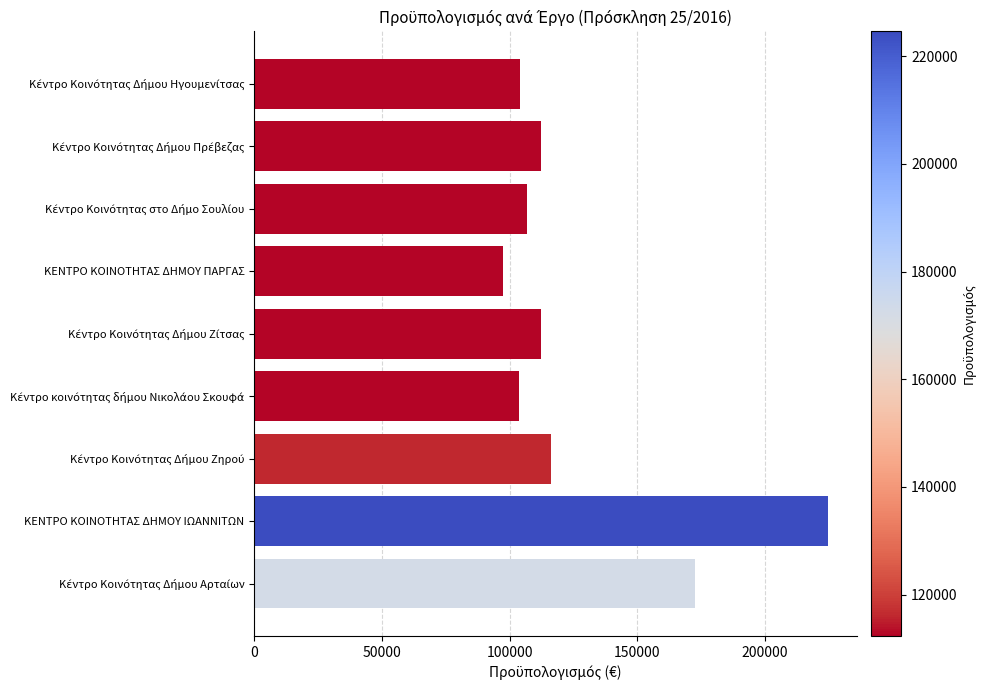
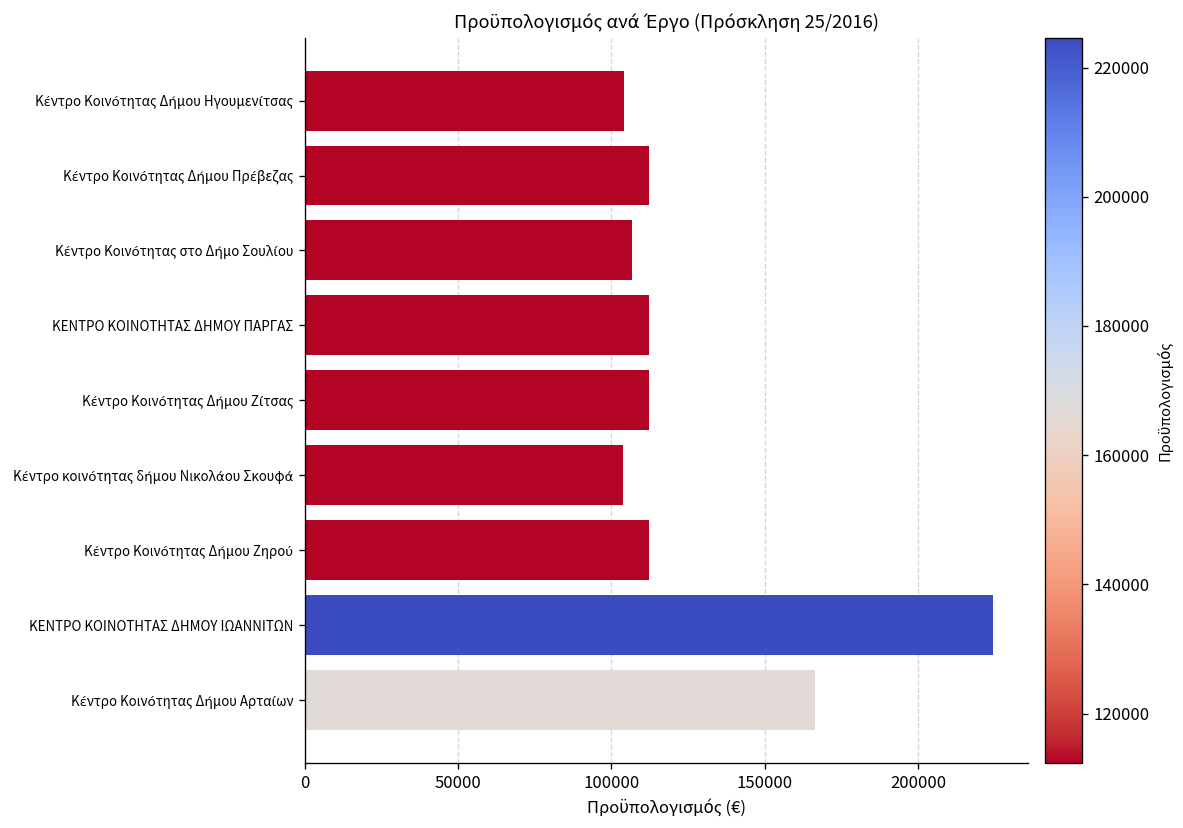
  {
    "Κέντρο Κοινότητας Δήμου Ηγουμενίτσας": 104000,
    "Κέντρο Κοινότητας Δήμου Πρέβεζας": 112000,
    "Κέντρο Κοινότητας στο Δήμο Σουλίου": 107000,
-   "ΚΕΝΤΡΟ ΚΟΙΝΟΤΗΤΑΣ ΔΗΜΟΥ ΠΑΡΓΑΣ": 98000,
+   "ΚΕΝΤΡΟ ΚΟΙΝΟΤΗΤΑΣ ΔΗΜΟΥ ΠΑΡΓΑΣ": 112000,
    "Κέντρο Κοινότητας Δήμου Ζίτσας": 112000,
    "Κέντρο κοινότητας δήμου Νικολάου Σκουφά": 104000,
-   "Κέντρο Κοινότητας Δήμου Ζηρού": 116000,
+   "Κέντρο Κοινότητας Δήμου Ζηρού": 112000,
    "ΚΕΝΤΡΟ ΚΟΙΝΟΤΗΤΑΣ ΔΗΜΟΥ ΙΩΑΝΝΙΤΩΝ": 225000,
-   "Κέντρο Κοινότητας Δήμου Αρταίων": 173000
+   "Κέντρο Κοινότητας Δήμου Αρταίων": 167000
  }
